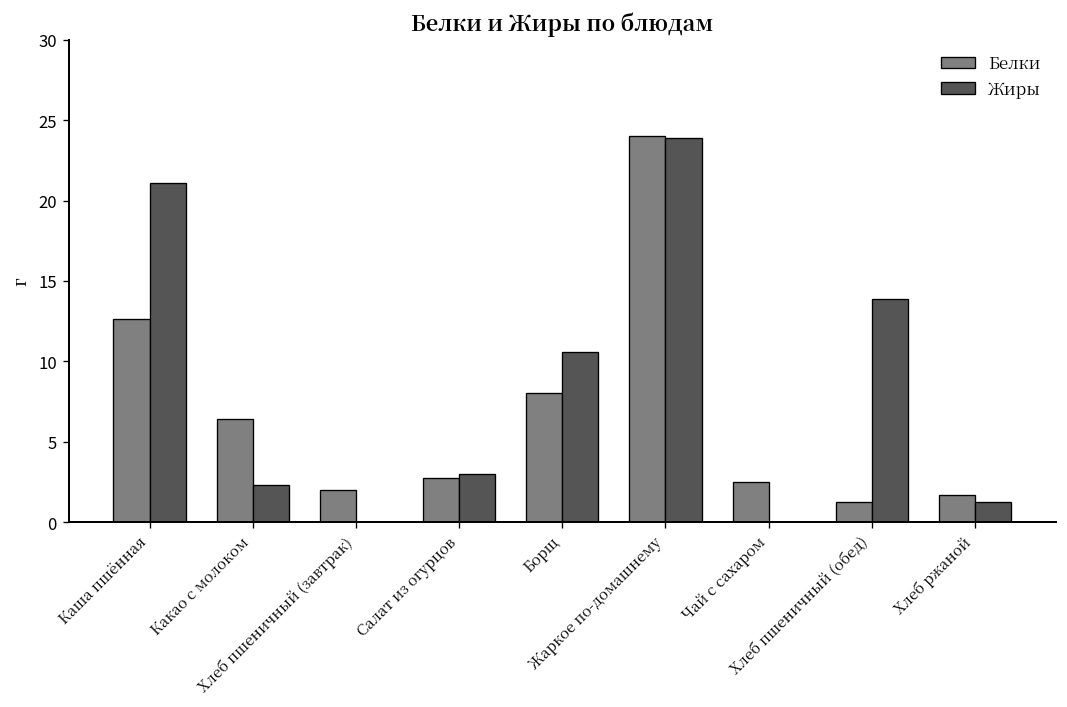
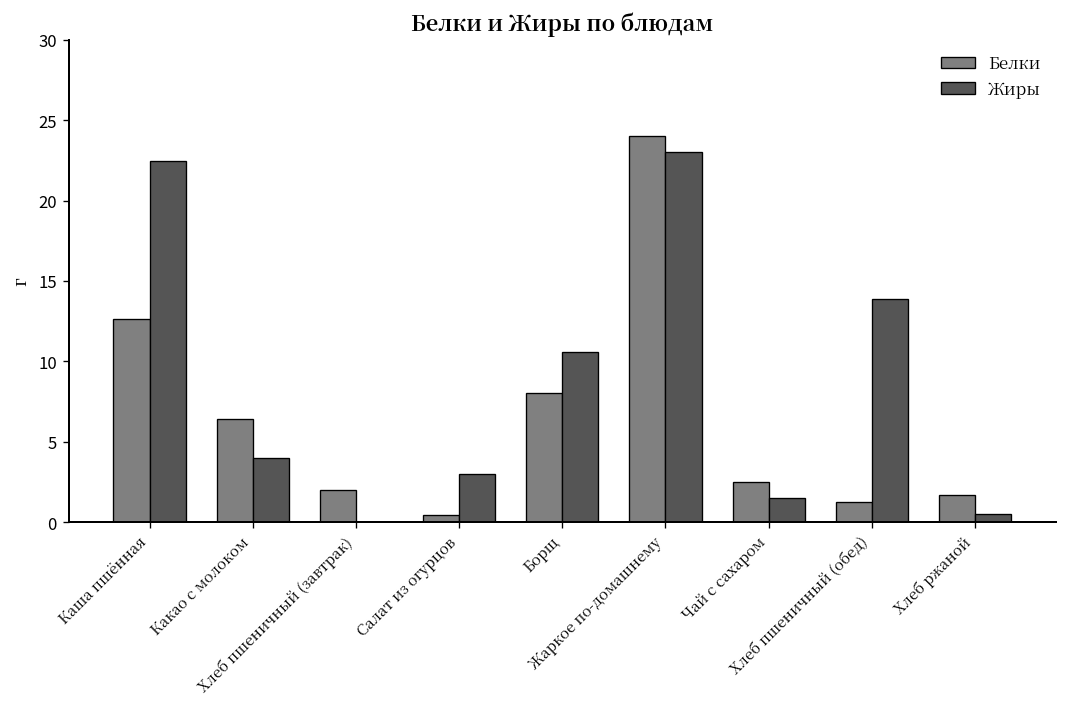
  {
    "Белки": {
      "Каша пшённая": 12.6,
      "Какао с молоком": 6.4,
      "Хлеб пшеничный (завтрак)": 2.0,
-     "Салат из огурцов": 2.8,
+     "Салат из огурцов": 0.5,
      "Борщ": 8.0,
      "Жаркое по-домашнему": 24.0,
      "Чай с сахаром": 2.5,
      "Хлеб пшеничный (обед)": 1.3,
      "Хлеб ржаной": 1.7
    },
    "Жиры": {
-     "Каша пшённая": 21.1,
-     "Какао с молоком": 2.3,
+     "Каша пшённая": 22.5,
+     "Какао с молоком": 4.0,
      "Хлеб пшеничный (завтрак)": 0.0,
      "Салат из огурцов": 3.0,
      "Борщ": 10.6,
-     "Жаркое по-домашнему": 23.9,
-     "Чай с сахаром": 0.0,
+     "Жаркое по-домашнему": 23.0,
+     "Чай с сахаром": 1.5,
      "Хлеб пшеничный (обед)": 13.9,
-     "Хлеб ржаной": 1.2
+     "Хлеб ржаной": 0.5
    }
  }
